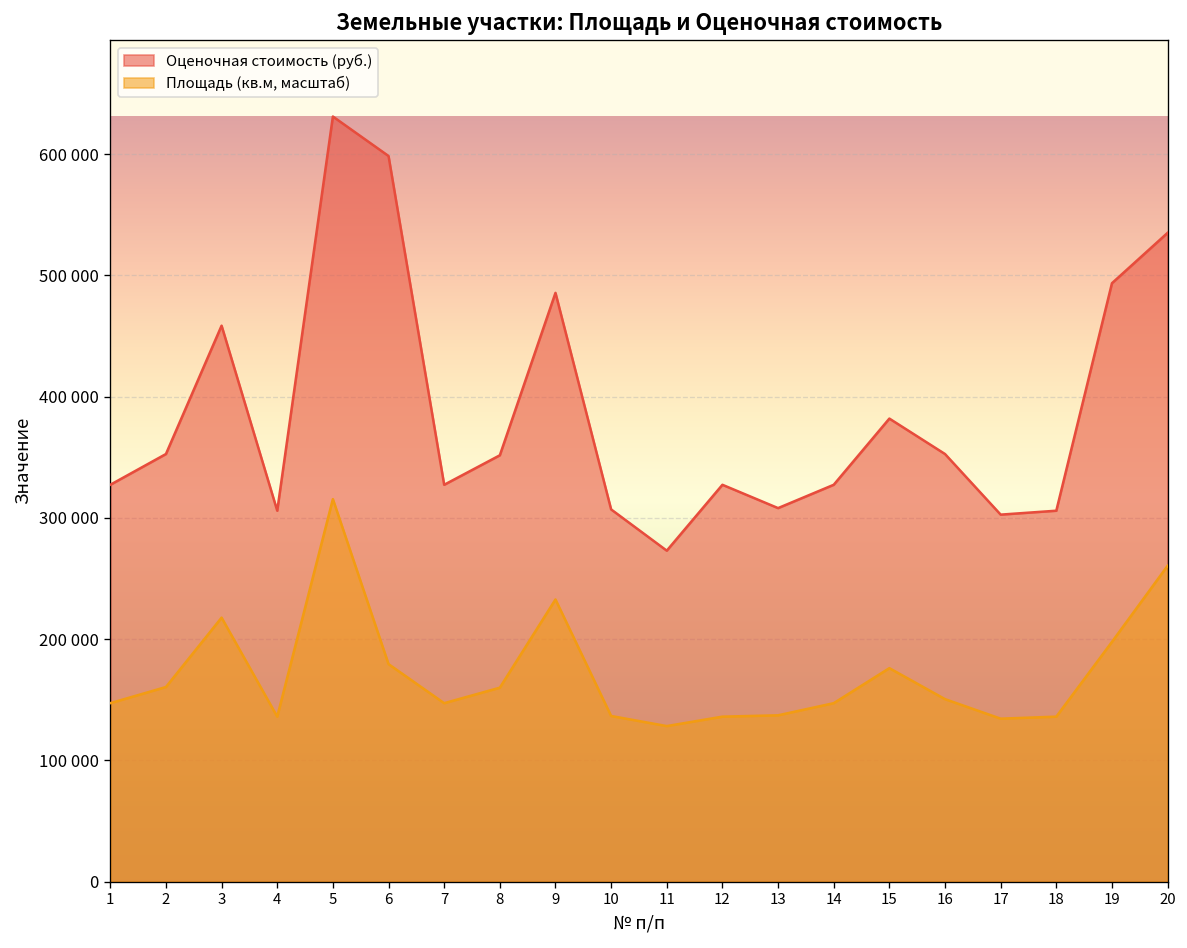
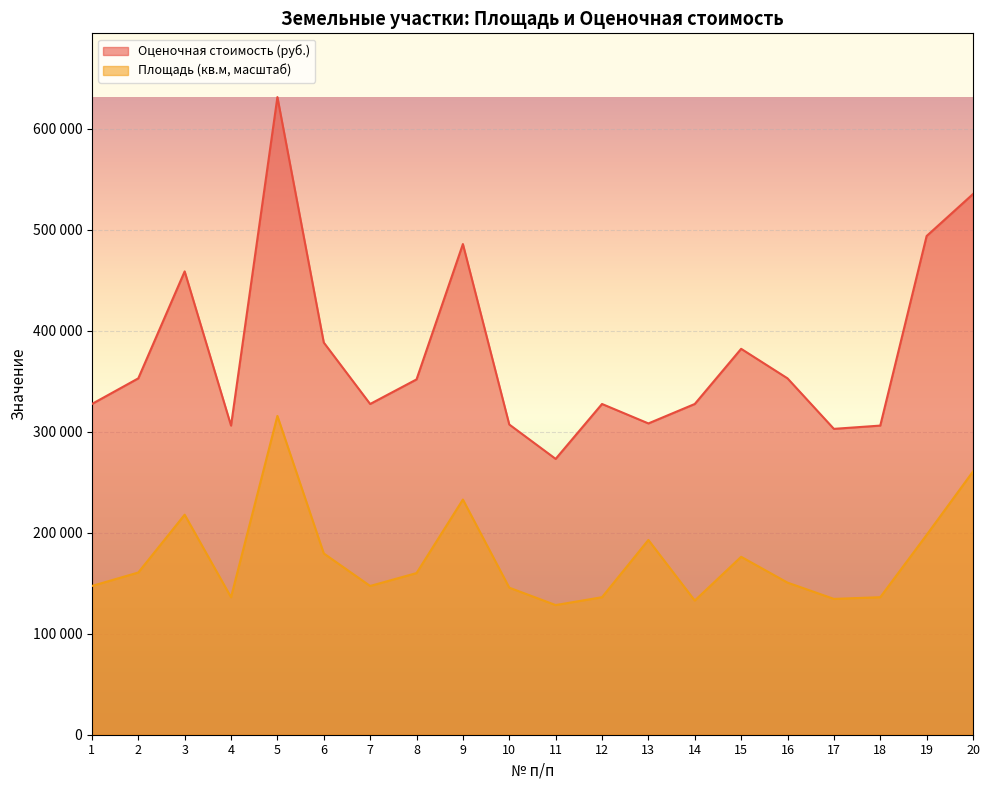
  {
    "Оценочная стоимость (руб.)": {
      "1": 327000,
      "2": 353000,
      "3": 459000,
      "4": 306000,
      "5": 631000,
-     "6": 599000,
+     "6": 388000,
      "7": 327000,
      "8": 352000,
      "9": 486000,
      "10": 307000,
      "11": 273000,
      "12": 327000,
      "13": 308000,
      "14": 327000,
      "15": 382000,
      "16": 353000,
      "17": 303000,
      "18": 306000,
      "19": 494000,
      "20": 535000
    },
    "Площадь (кв.м, масштаб)": {
      "1": 147000,
      "2": 161000,
      "3": 218000,
      "4": 136000,
      "5": 316000,
      "6": 179000,
      "7": 147000,
      "8": 160000,
      "9": 233000,
-     "10": 137000,
+     "10": 146000,
      "11": 128000,
      "12": 136000,
-     "13": 137000,
-     "14": 147000,
+     "13": 193000,
+     "14": 133000,
      "15": 176000,
      "16": 151000,
      "17": 134000,
      "18": 136000,
      "19": 198000,
      "20": 261000
    }
  }
